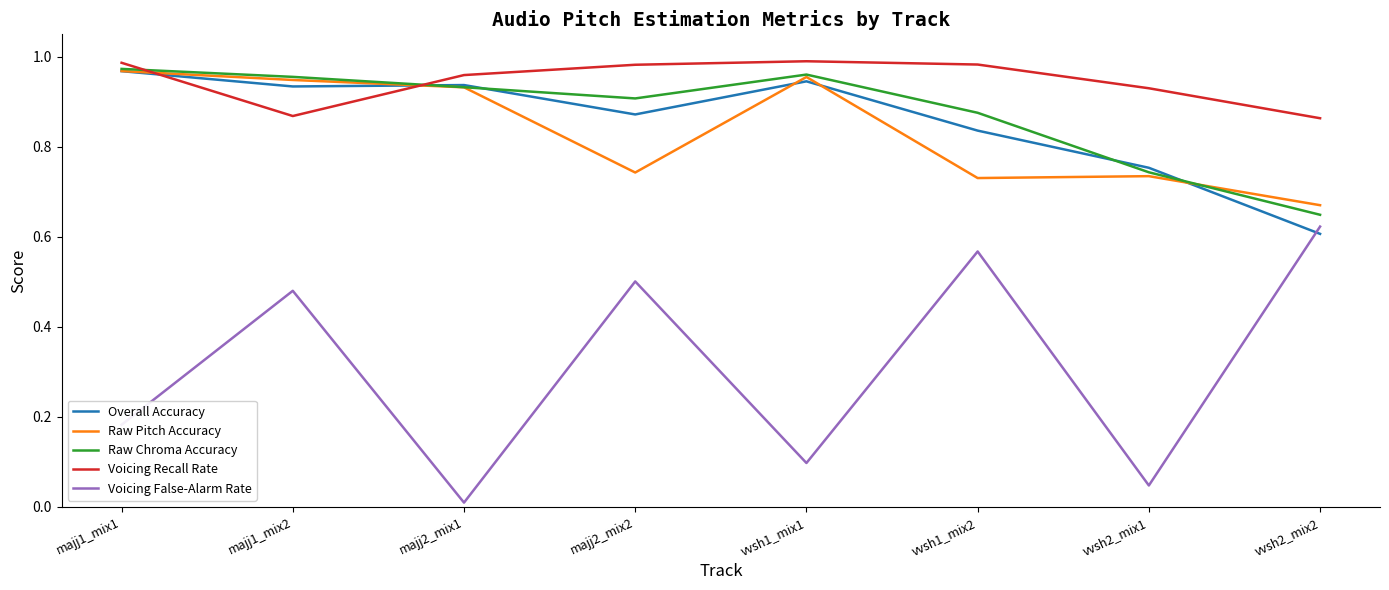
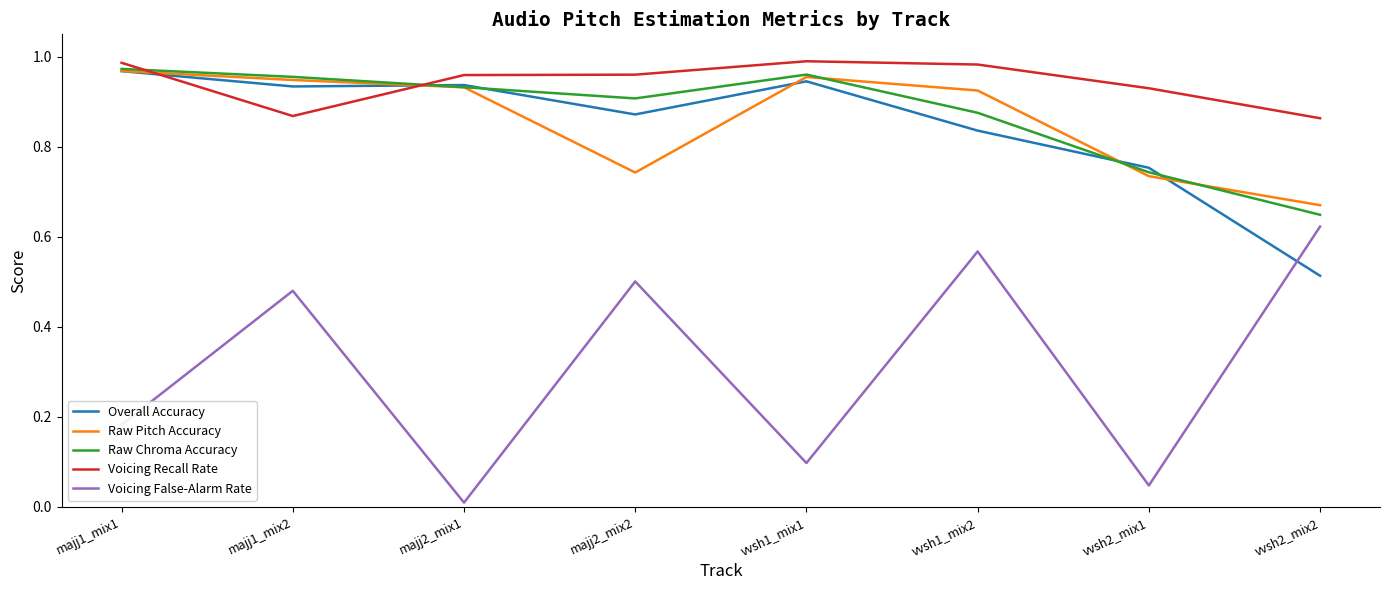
  {
    "Overall Accuracy": {
      "majj1_mix2": 0.93,
      "majj2_mix2": 0.87,
      "vvsh1_mix1": 0.95,
      "vvsh1_mix2": 0.84,
      "vvsh2_mix1": 0.75,
-     "vvsh2_mix2": 0.61
+     "vvsh2_mix2": 0.51
    },
    "Raw Pitch Accuracy": {
      "majj1_mix2": 0.95,
      "majj2_mix2": 0.74,
-     "vvsh1_mix2": 0.73,
+     "vvsh1_mix2": 0.93,
      "vvsh2_mix1": 0.73,
      "vvsh2_mix2": 0.67
    },
    "Raw Chroma Accuracy": {
      "majj1_mix2": 0.96,
      "majj2_mix2": 0.91,
      "vvsh1_mix2": 0.88,
      "vvsh2_mix1": 0.74,
      "vvsh2_mix2": 0.65
    },
    "Voicing Recall Rate": {
      "majj1_mix1": 0.99,
      "majj1_mix2": 0.87,
      "majj2_mix1": 0.96,
-     "majj2_mix2": 0.98,
+     "majj2_mix2": 0.96,
      "vvsh1_mix1": 0.99,
      "vvsh1_mix2": 0.98,
      "vvsh2_mix1": 0.93,
      "vvsh2_mix2": 0.86
    },
    "Voicing False-Alarm Rate": {
      "majj1_mix2": 0.48,
      "majj2_mix1": 0.01,
      "majj2_mix2": 0.50,
      "vvsh1_mix1": 0.10,
      "vvsh1_mix2": 0.57,
      "vvsh2_mix1": 0.05,
      "vvsh2_mix2": 0.62
    }
  }
